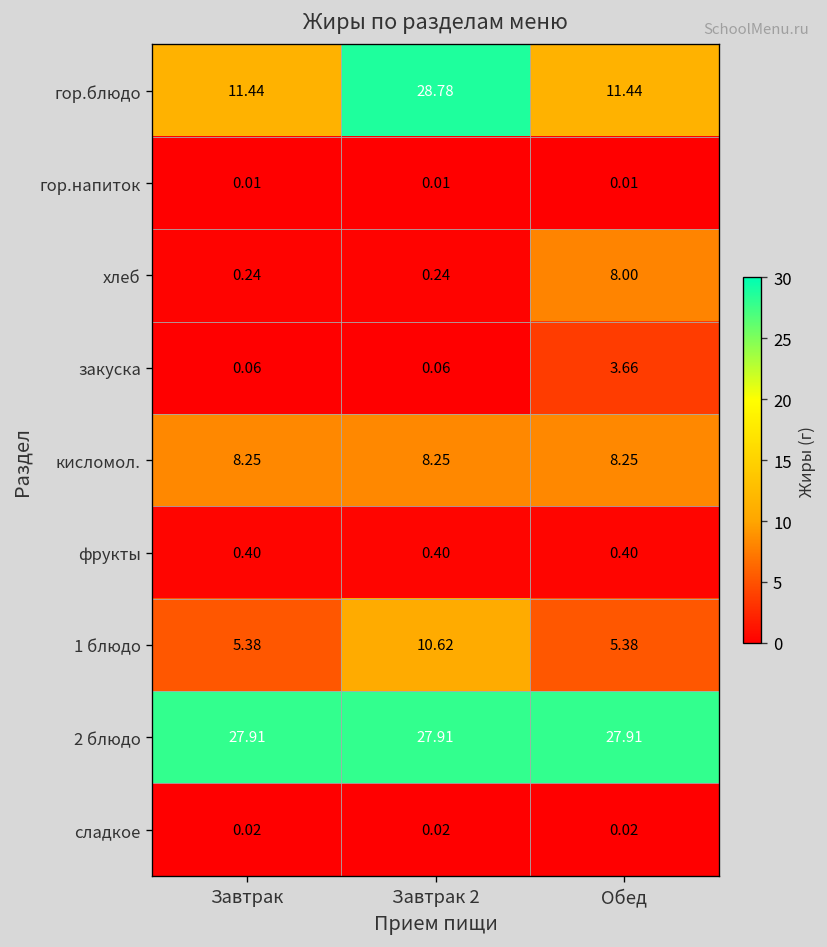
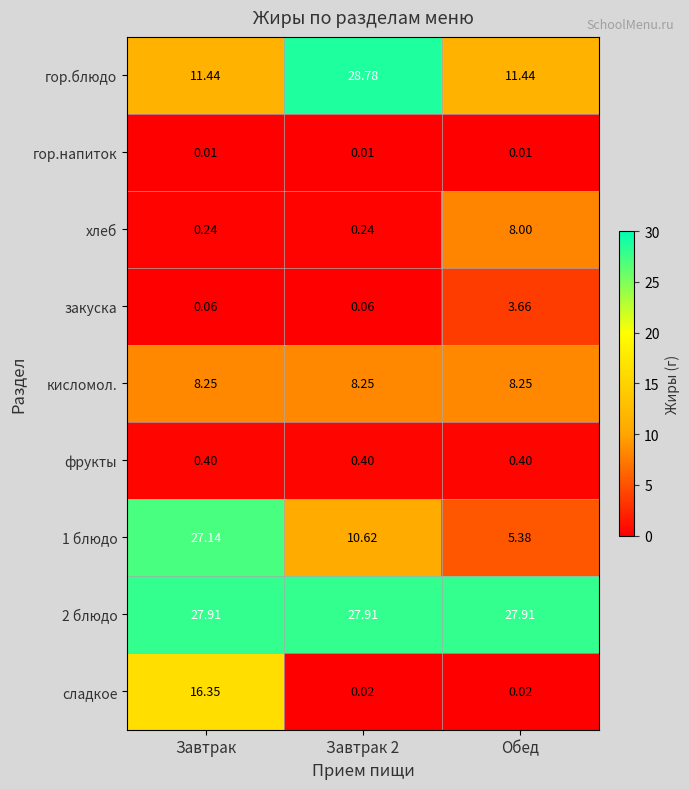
  {
    "гор.блюдо": {
      "Завтрак": 11.44,
      "Завтрак 2": 28.78,
      "Обед": 11.44
    },
    "гор.напиток": {
      "Завтрак": 0.01,
      "Завтрак 2": 0.01,
      "Обед": 0.01
    },
    "хлеб": {
      "Завтрак": 0.24,
      "Завтрак 2": 0.24,
      "Обед": 8.00
    },
    "закуска": {
      "Завтрак": 0.06,
      "Завтрак 2": 0.06,
      "Обед": 3.66
    },
    "кисломол.": {
      "Завтрак": 8.25,
      "Завтрак 2": 8.25,
      "Обед": 8.25
    },
    "фрукты": {
      "Завтрак": 0.40,
      "Завтрак 2": 0.40,
      "Обед": 0.40
    },
    "1 блюдо": {
-     "Завтрак": 5.38,
+     "Завтрак": 27.14,
      "Завтрак 2": 10.62,
      "Обед": 5.38
    },
    "2 блюдо": {
      "Завтрак": 27.91,
      "Завтрак 2": 27.91,
      "Обед": 27.91
    },
    "сладкое": {
-     "Завтрак": 0.02,
+     "Завтрак": 16.35,
      "Завтрак 2": 0.02,
      "Обед": 0.02
    }
  }
